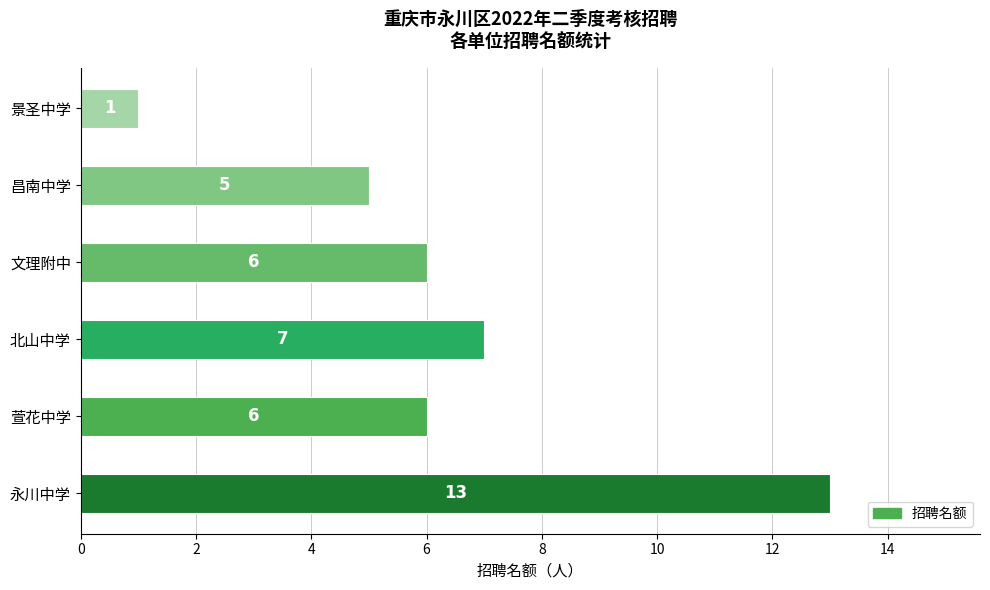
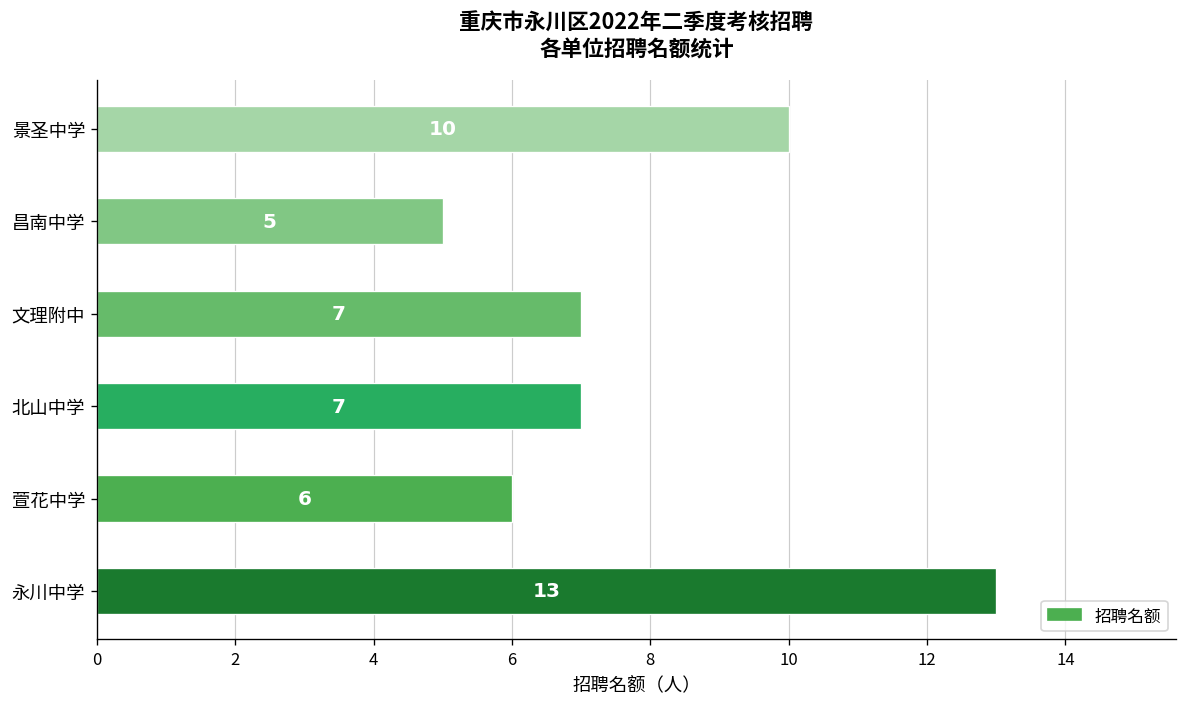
  {
-   "景圣中学": 1,
+   "景圣中学": 10,
    "昌南中学": 5,
-   "文理附中": 6,
+   "文理附中": 7,
    "北山中学": 7,
    "萱花中学": 6,
    "永川中学": 13
  }
